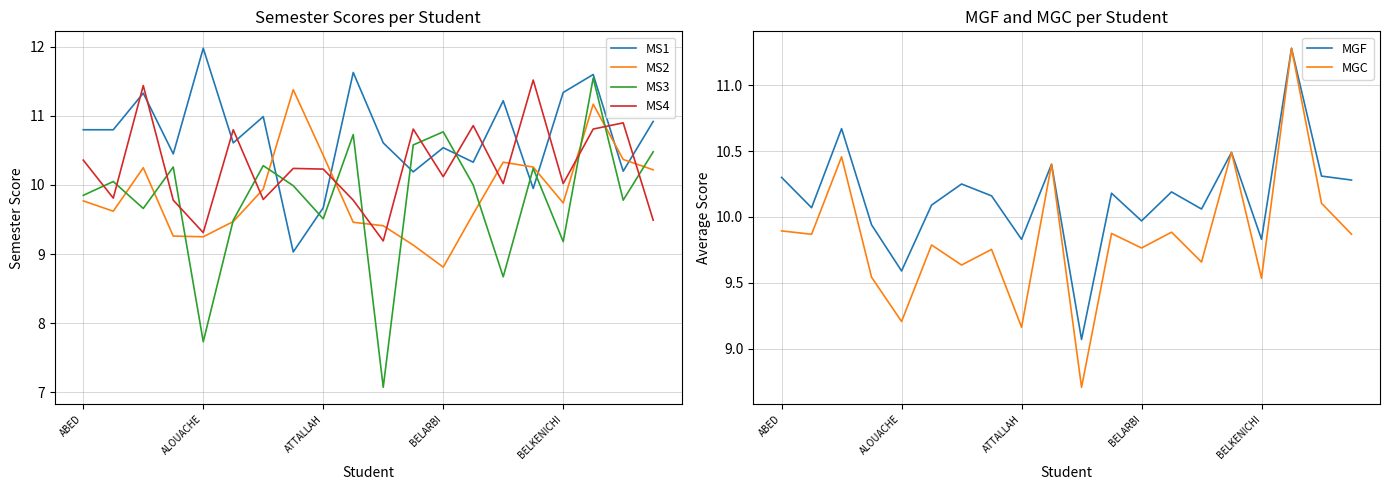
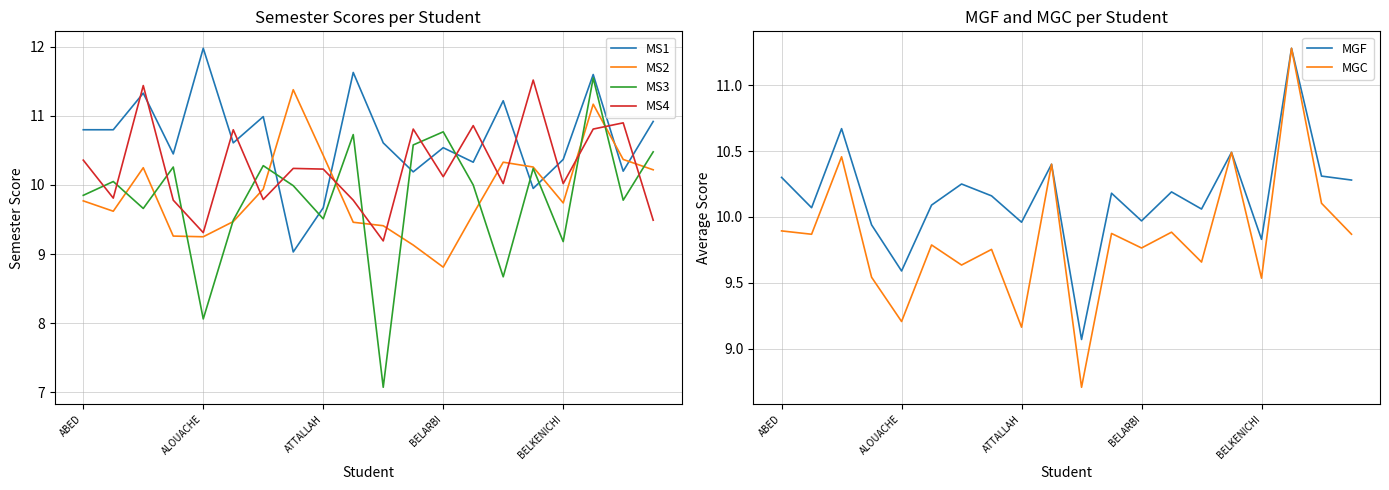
  {
    "Semester Scores per Student": {
      "MS1": {
        "ABED": 10.8,
        "ALOUACHE": 12.0,
        "ATTALLAH": 9.7,
        "BELARBI": 10.5,
-       "BELKENICHI": 11.3
+       "BELKENICHI": 10.4
      },
      "MS2": {
        "ABED": 9.8,
        "ALOUACHE": 9.3,
        "ATTALLAH": 10.4,
        "BELARBI": 8.8,
        "BELKENICHI": 9.7
      },
      "MS3": {
        "ABED": 9.9,
-       "ALOUACHE": 7.7,
+       "ALOUACHE": 8.1,
        "ATTALLAH": 9.5,
        "BELARBI": 10.8,
        "BELKENICHI": 9.2
      },
      "MS4": {
        "ABED": 10.4,
        "ALOUACHE": 9.3,
        "ATTALLAH": 10.2,
        "BELARBI": 10.1,
        "BELKENICHI": 10.0
      }
    },
    "MGF and MGC per Student": {
      "MGF": {
        "ABED": 10.30,
        "ALOUACHE": 9.59,
-       "ATTALLAH": 9.83,
+       "ATTALLAH": 9.96,
        "BELARBI": 9.97,
        "BELKENICHI": 9.83
      },
      "MGC": {
        "ABED": 9.89,
        "ALOUACHE": 9.21,
        "ATTALLAH": 9.16,
        "BELARBI": 9.76,
        "BELKENICHI": 9.54
      }
    }
  }
